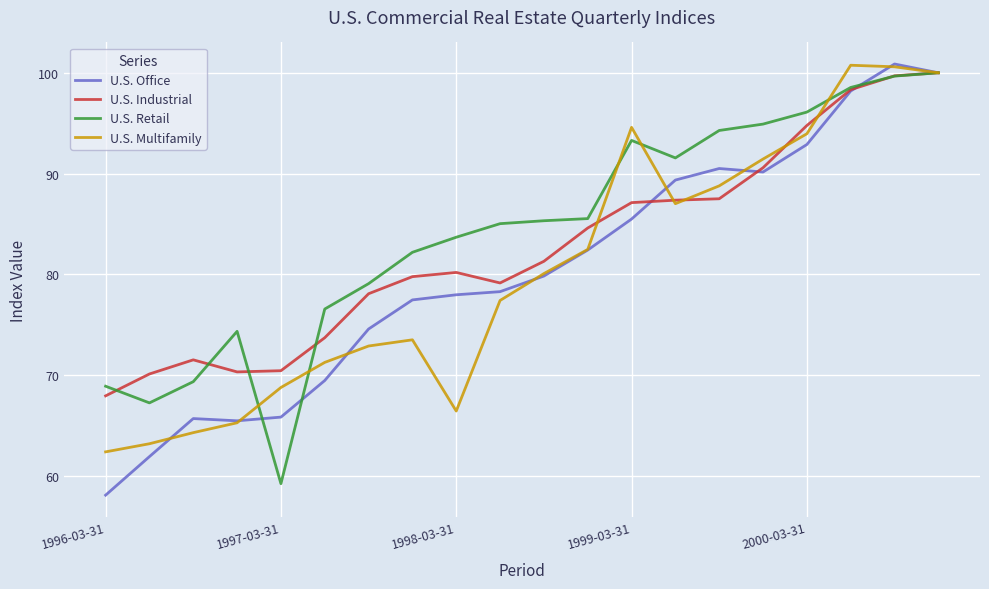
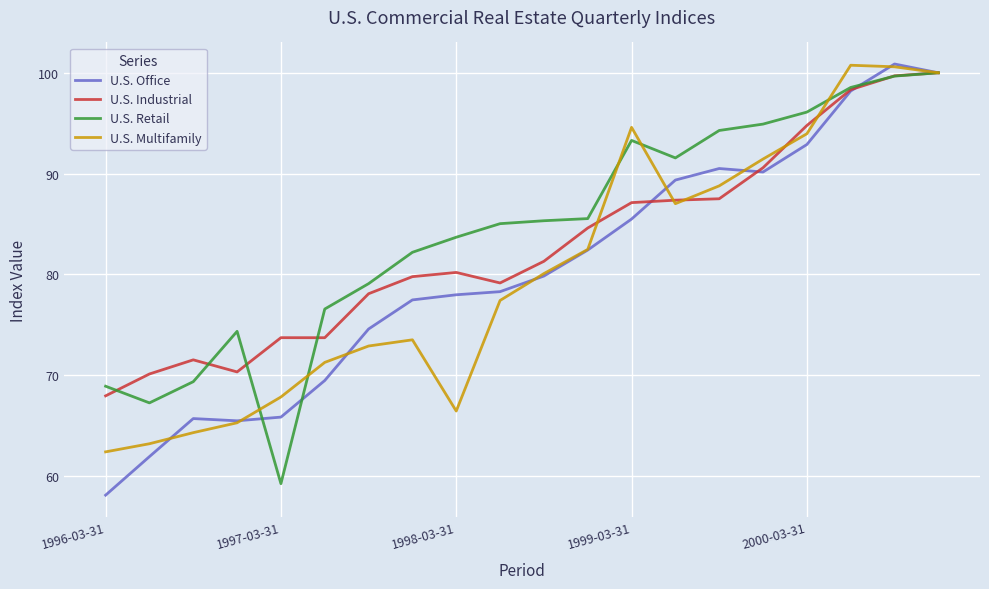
  {
    "U.S. Office": {
      "1996-03-31": 58.1,
      "1997-03-31": 65.9,
      "1998-03-31": 78.0,
      "1999-03-31": 85.5,
      "2000-03-31": 92.9
    },
    "U.S. Industrial": {
      "1996-03-31": 68.0,
-     "1997-03-31": 70.5,
+     "1997-03-31": 73.7,
      "1998-03-31": 80.2,
      "1999-03-31": 87.1,
      "2000-03-31": 94.8
    },
    "U.S. Retail": {
      "1996-03-31": 68.9,
      "1997-03-31": 59.3,
      "1998-03-31": 83.7,
      "1999-03-31": 93.3,
      "2000-03-31": 96.1
    },
    "U.S. Multifamily": {
      "1996-03-31": 62.4,
-     "1997-03-31": 68.8,
+     "1997-03-31": 67.9,
      "1998-03-31": 66.5,
      "1999-03-31": 94.6,
      "2000-03-31": 94.0
    }
  }
